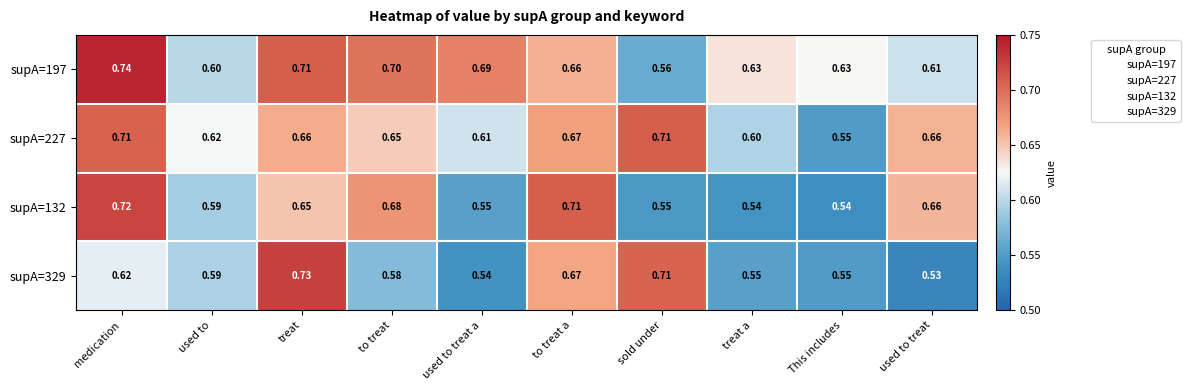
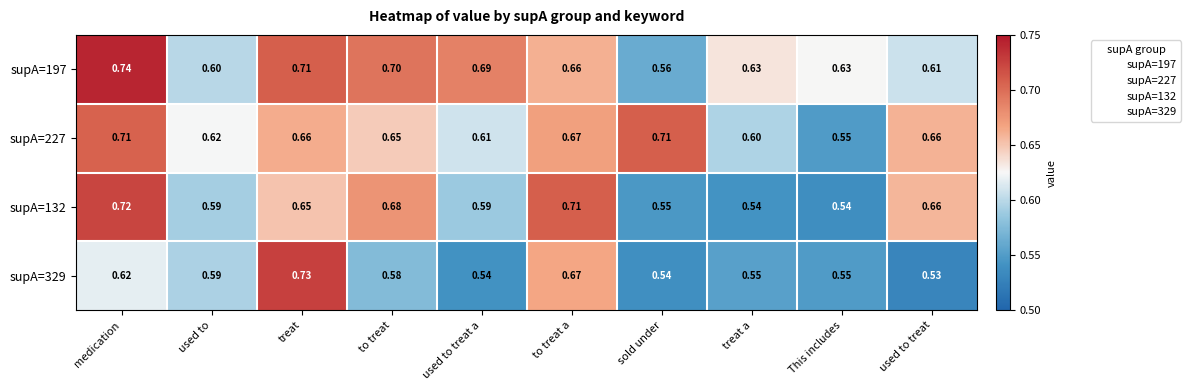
  {
    "supA=197": {
      "medication": 0.74,
      "used to": 0.60,
      "treat": 0.71,
      "to treat": 0.70,
      "used to treat a": 0.69,
      "to treat a": 0.66,
      "sold under": 0.56,
      "treat a": 0.63,
      "This includes": 0.63,
      "used to treat": 0.61
    },
    "supA=227": {
      "medication": 0.71,
      "used to": 0.62,
      "treat": 0.66,
      "to treat": 0.65,
      "used to treat a": 0.61,
      "to treat a": 0.67,
      "sold under": 0.71,
      "treat a": 0.60,
      "This includes": 0.55,
      "used to treat": 0.66
    },
    "supA=132": {
      "medication": 0.72,
      "used to": 0.59,
      "treat": 0.65,
      "to treat": 0.68,
-     "used to treat a": 0.55,
+     "used to treat a": 0.59,
      "to treat a": 0.71,
      "sold under": 0.55,
      "treat a": 0.54,
      "This includes": 0.54,
      "used to treat": 0.66
    },
    "supA=329": {
      "medication": 0.62,
      "used to": 0.59,
      "treat": 0.73,
      "to treat": 0.58,
      "used to treat a": 0.54,
      "to treat a": 0.67,
-     "sold under": 0.71,
+     "sold under": 0.54,
      "treat a": 0.55,
      "This includes": 0.55,
      "used to treat": 0.53
    }
  }
